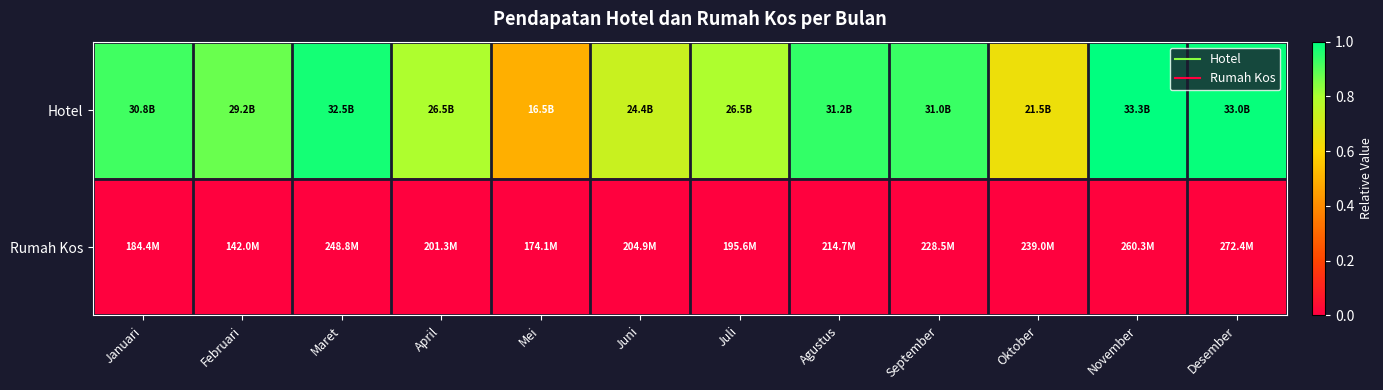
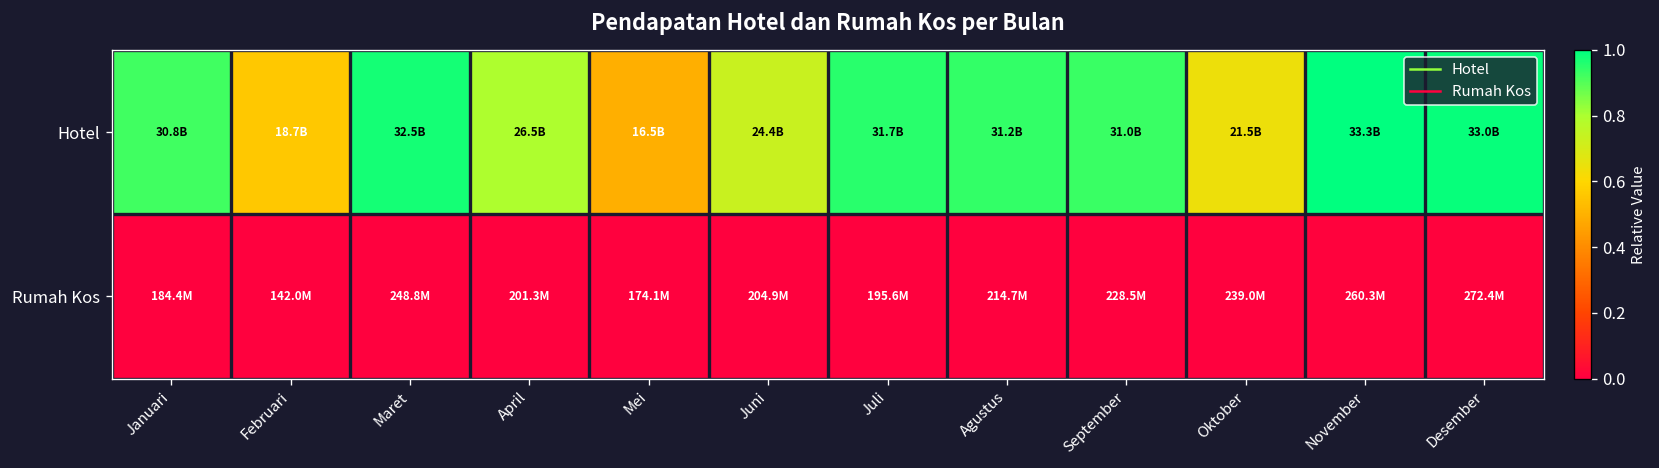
  {
    "Hotel": {
      "Januari": "30.8B",
-     "Februari": "29.2B",
+     "Februari": "18.7B",
      "Maret": "32.5B",
      "April": "26.5B",
      "Mei": "16.5B",
      "Juni": "24.4B",
-     "Juli": "26.5B",
+     "Juli": "31.7B",
      "Agustus": "31.2B",
      "September": "31.0B",
      "Oktober": "21.5B",
      "November": "33.3B",
      "Desember": "33.0B"
    },
    "Rumah Kos": {
      "Januari": "184.4M",
      "Februari": "142.0M",
      "Maret": "248.8M",
      "April": "201.3M",
      "Mei": "174.1M",
      "Juni": "204.9M",
      "Juli": "195.6M",
      "Agustus": "214.7M",
      "September": "228.5M",
      "Oktober": "239.0M",
      "November": "260.3M",
      "Desember": "272.4M"
    }
  }
